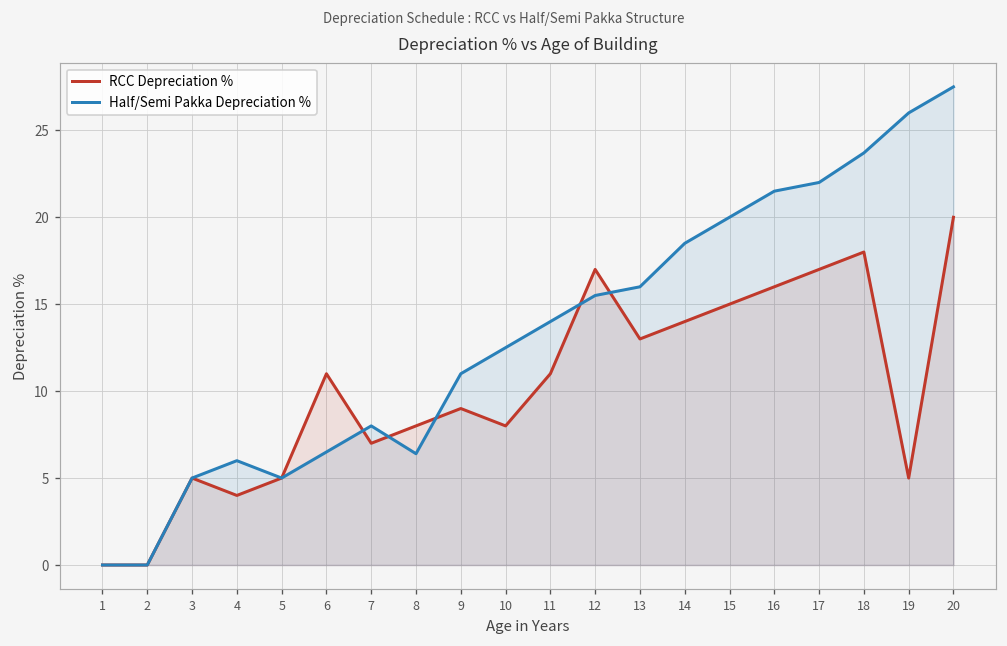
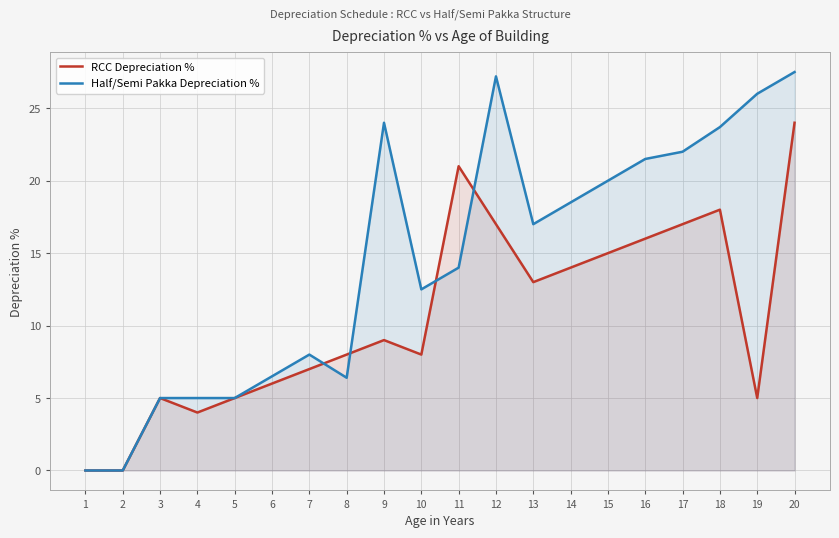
  {
    "RCC Depreciation %": {
      "4": 4,
-     "6": 11,
+     "6": 6,
      "7": 7,
      "8": 8,
      "9": 9,
      "10": 8,
-     "11": 11,
+     "11": 21,
      "12": 17,
      "13": 13,
      "14": 14,
      "15": 15,
      "16": 16,
      "17": 17,
      "18": 18,
      "19": 5,
-     "20": 20
+     "20": 24
    },
    "Half/Semi Pakka Depreciation %": {
-     "4": 6,
+     "4": 5,
      "6": 6.5,
      "7": 8.0,
      "8": 6.4,
-     "9": 11,
+     "9": 24,
      "10": 12.5,
      "11": 14.0,
-     "12": 15.5,
-     "13": 16,
+     "12": 27.2,
+     "13": 17,
      "14": 18.5,
      "15": 20.0,
      "16": 21.5,
      "17": 22.0,
      "18": 23.7,
      "19": 26.0,
      "20": 27.5
    }
  }
